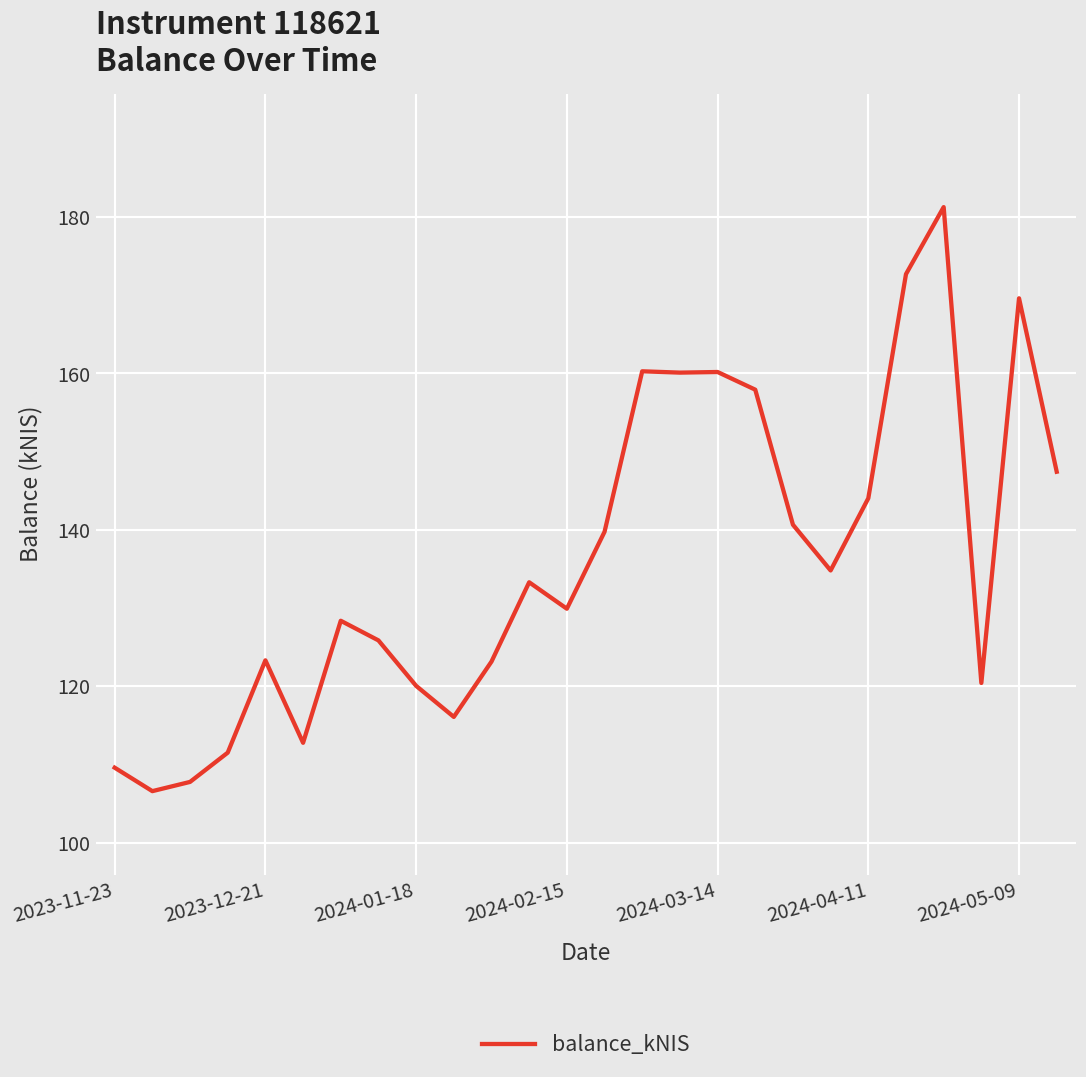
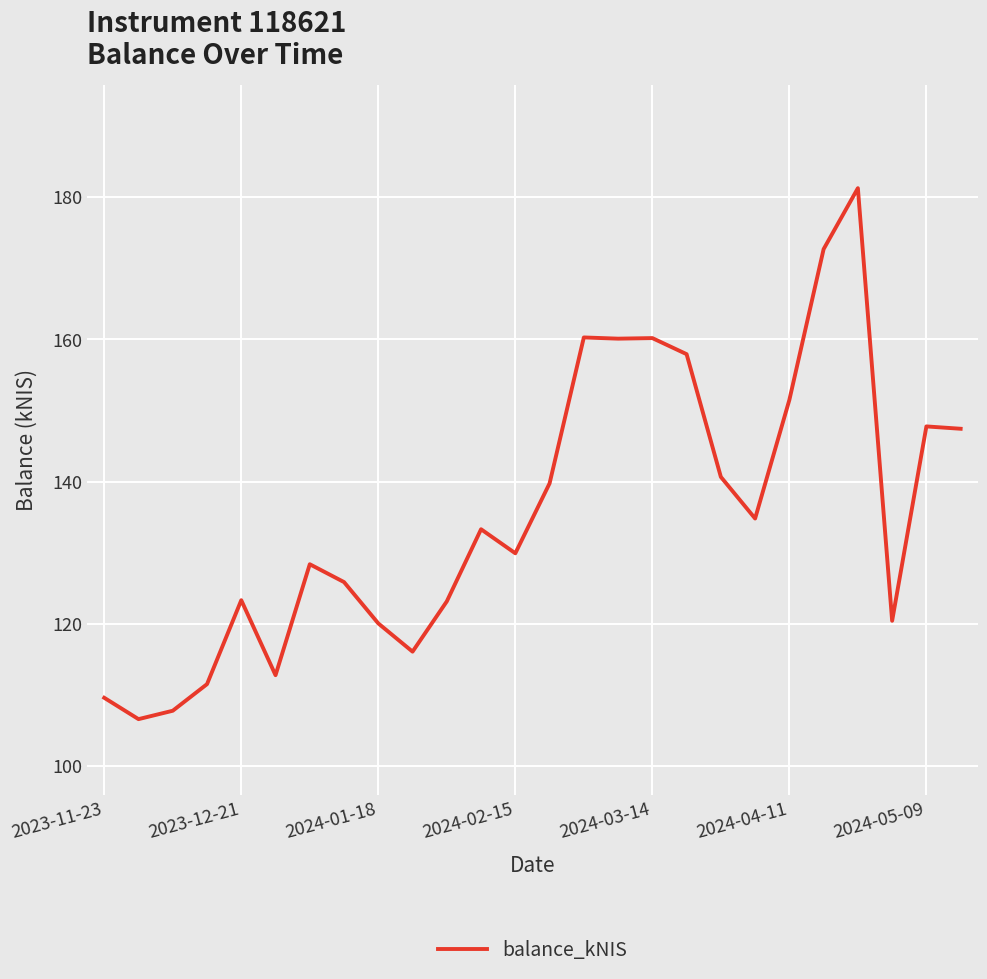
  {
    "2023-11-23": 110,
    "2023-12-21": 123,
    "2024-01-18": 120,
    "2024-02-15": 130,
    "2024-03-14": 160,
-   "2024-04-11": 144,
-   "2024-05-09": 170
+   "2024-04-11": 151,
+   "2024-05-09": 148
  }
